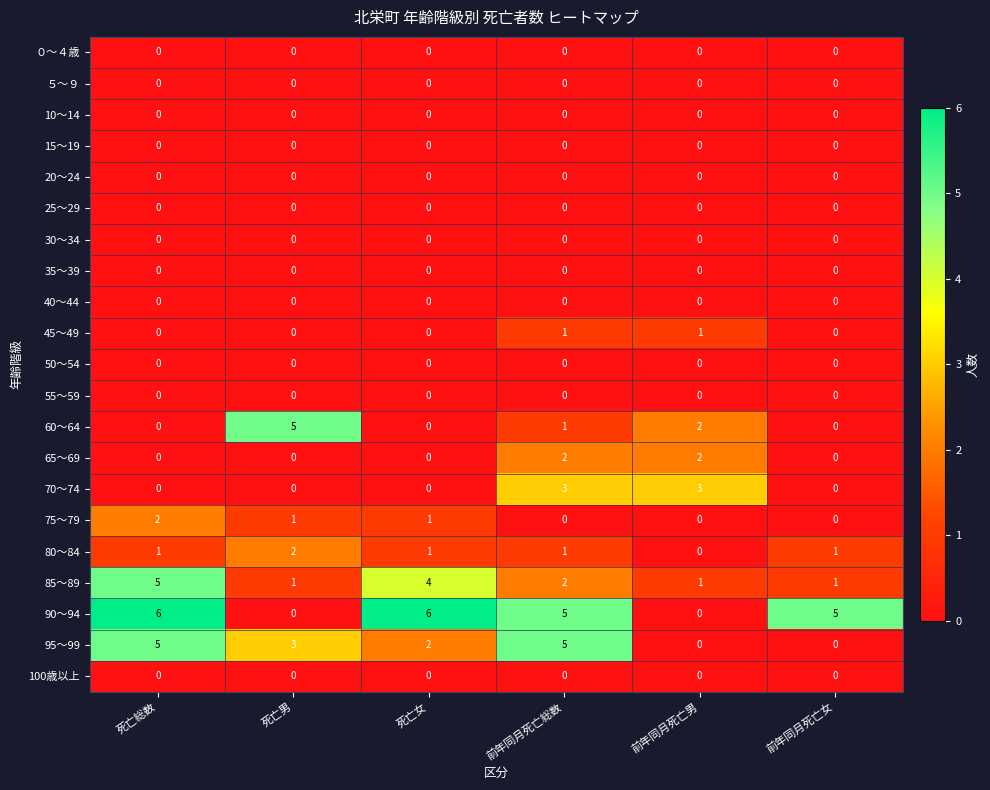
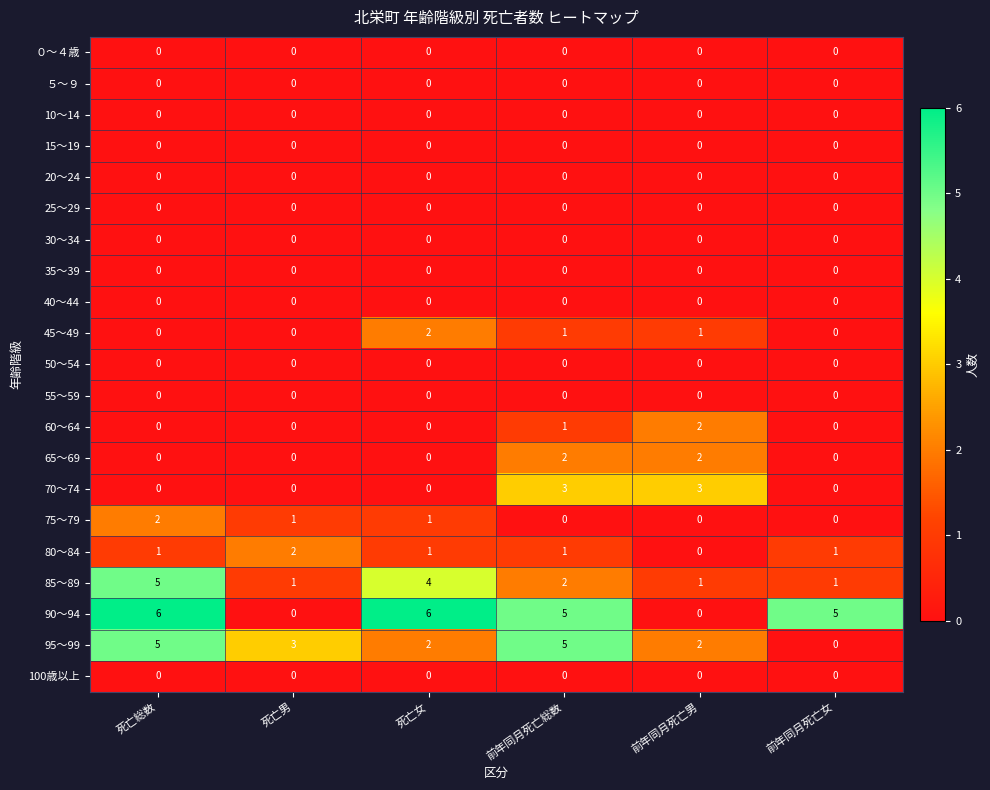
  {
    "０～４歳": {
      "死亡総数": 0,
      "死亡男": 0,
      "死亡女": 0,
      "前年同月死亡総数": 0,
      "前年同月死亡男": 0,
      "前年同月死亡女": 0
    },
    "５～９": {
      "死亡総数": 0,
      "死亡男": 0,
      "死亡女": 0,
      "前年同月死亡総数": 0,
      "前年同月死亡男": 0,
      "前年同月死亡女": 0
    },
    "10～14": {
      "死亡総数": 0,
      "死亡男": 0,
      "死亡女": 0,
      "前年同月死亡総数": 0,
      "前年同月死亡男": 0,
      "前年同月死亡女": 0
    },
    "15～19": {
      "死亡総数": 0,
      "死亡男": 0,
      "死亡女": 0,
      "前年同月死亡総数": 0,
      "前年同月死亡男": 0,
      "前年同月死亡女": 0
    },
    "20～24": {
      "死亡総数": 0,
      "死亡男": 0,
      "死亡女": 0,
      "前年同月死亡総数": 0,
      "前年同月死亡男": 0,
      "前年同月死亡女": 0
    },
    "25～29": {
      "死亡総数": 0,
      "死亡男": 0,
      "死亡女": 0,
      "前年同月死亡総数": 0,
      "前年同月死亡男": 0,
      "前年同月死亡女": 0
    },
    "30～34": {
      "死亡総数": 0,
      "死亡男": 0,
      "死亡女": 0,
      "前年同月死亡総数": 0,
      "前年同月死亡男": 0,
      "前年同月死亡女": 0
    },
    "35～39": {
      "死亡総数": 0,
      "死亡男": 0,
      "死亡女": 0,
      "前年同月死亡総数": 0,
      "前年同月死亡男": 0,
      "前年同月死亡女": 0
    },
    "40～44": {
      "死亡総数": 0,
      "死亡男": 0,
      "死亡女": 0,
      "前年同月死亡総数": 0,
      "前年同月死亡男": 0,
      "前年同月死亡女": 0
    },
    "45～49": {
      "死亡総数": 0,
      "死亡男": 0,
-     "死亡女": 0,
+     "死亡女": 2,
      "前年同月死亡総数": 1,
      "前年同月死亡男": 1,
      "前年同月死亡女": 0
    },
    "50～54": {
      "死亡総数": 0,
      "死亡男": 0,
      "死亡女": 0,
      "前年同月死亡総数": 0,
      "前年同月死亡男": 0,
      "前年同月死亡女": 0
    },
    "55～59": {
      "死亡総数": 0,
      "死亡男": 0,
      "死亡女": 0,
      "前年同月死亡総数": 0,
      "前年同月死亡男": 0,
      "前年同月死亡女": 0
    },
    "60～64": {
      "死亡総数": 0,
-     "死亡男": 5,
+     "死亡男": 0,
      "死亡女": 0,
      "前年同月死亡総数": 1,
      "前年同月死亡男": 2,
      "前年同月死亡女": 0
    },
    "65～69": {
      "死亡総数": 0,
      "死亡男": 0,
      "死亡女": 0,
      "前年同月死亡総数": 2,
      "前年同月死亡男": 2,
      "前年同月死亡女": 0
    },
    "70～74": {
      "死亡総数": 0,
      "死亡男": 0,
      "死亡女": 0,
      "前年同月死亡総数": 3,
      "前年同月死亡男": 3,
      "前年同月死亡女": 0
    },
    "75～79": {
      "死亡総数": 2,
      "死亡男": 1,
      "死亡女": 1,
      "前年同月死亡総数": 0,
      "前年同月死亡男": 0,
      "前年同月死亡女": 0
    },
    "80～84": {
      "死亡総数": 1,
      "死亡男": 2,
      "死亡女": 1,
      "前年同月死亡総数": 1,
      "前年同月死亡男": 0,
      "前年同月死亡女": 1
    },
    "85～89": {
      "死亡総数": 5,
      "死亡男": 1,
      "死亡女": 4,
      "前年同月死亡総数": 2,
      "前年同月死亡男": 1,
      "前年同月死亡女": 1
    },
    "90～94": {
      "死亡総数": 6,
      "死亡男": 0,
      "死亡女": 6,
      "前年同月死亡総数": 5,
      "前年同月死亡男": 0,
      "前年同月死亡女": 5
    },
    "95～99": {
      "死亡総数": 5,
      "死亡男": 3,
      "死亡女": 2,
      "前年同月死亡総数": 5,
-     "前年同月死亡男": 0,
+     "前年同月死亡男": 2,
      "前年同月死亡女": 0
    },
    "100歳以上": {
      "死亡総数": 0,
      "死亡男": 0,
      "死亡女": 0,
      "前年同月死亡総数": 0,
      "前年同月死亡男": 0,
      "前年同月死亡女": 0
    }
  }
